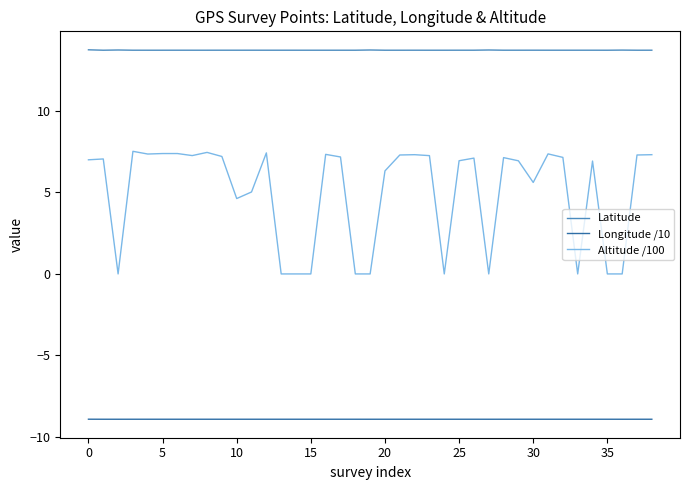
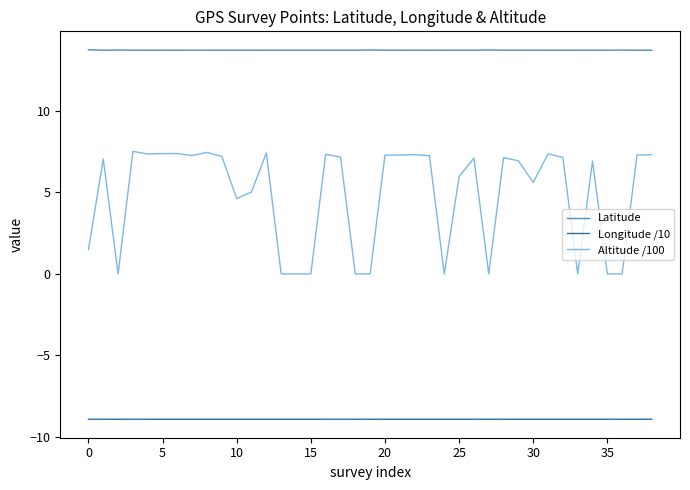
  {
    "Altitude /100": {
-     "0": 7.0,
+     "0": 1.5,
      "5": 7.4,
      "10": 4.6,
      "15": 0.0,
-     "20": 6.3,
-     "25": 6.9,
+     "20": 7.3,
+     "25": 6.0,
      "30": 5.6,
      "35": 0.0
    }
  }
